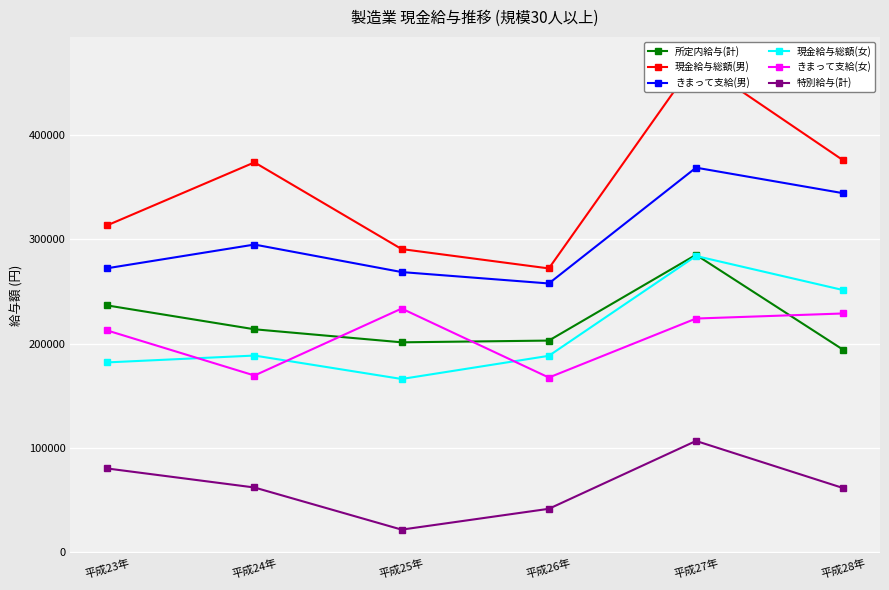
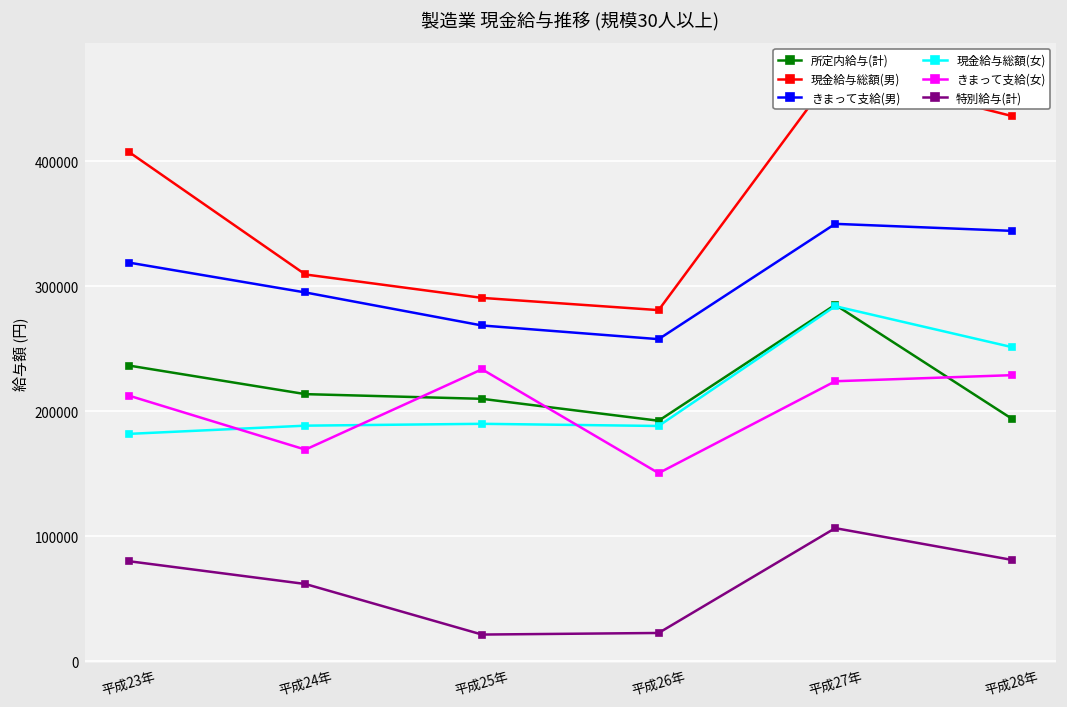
  {
    "所定内給与(計)": {
      "平成23年": 237000,
      "平成24年": 214000,
-     "平成25年": 201000,
-     "平成26年": 203000,
+     "平成25年": 210000,
+     "平成26年": 192000,
      "平成28年": 194000
    },
    "現金給与総額(男)": {
-     "平成23年": 314000,
-     "平成24年": 374000,
+     "平成23年": 408000,
+     "平成24年": 309000,
      "平成25年": 291000,
-     "平成26年": 272000,
-     "平成28年": 376000
+     "平成26年": 281000,
+     "平成28年": 436000
    },
    "きまって支給(男)": {
-     "平成23年": 272000,
+     "平成23年": 319000,
      "平成24年": 295000,
      "平成25年": 269000,
      "平成26年": 258000,
-     "平成27年": 369000,
+     "平成27年": 350000,
      "平成28年": 344000
    },
    "現金給与総額(女)": {
      "平成23年": 182000,
      "平成24年": 188000,
-     "平成25年": 166000,
+     "平成25年": 190000,
      "平成26年": 188000,
      "平成28年": 251000
    },
    "きまって支給(女)": {
      "平成23年": 213000,
      "平成24年": 169000,
      "平成25年": 234000,
-     "平成26年": 167000,
+     "平成26年": 150000,
      "平成27年": 224000,
      "平成28年": 229000
    },
    "特別給与(計)": {
      "平成23年": 80000,
      "平成24年": 62000,
      "平成25年": 21000,
-     "平成26年": 41000,
+     "平成26年": 23000,
      "平成27年": 106000,
-     "平成28年": 61000
+     "平成28年": 81000
    }
  }
